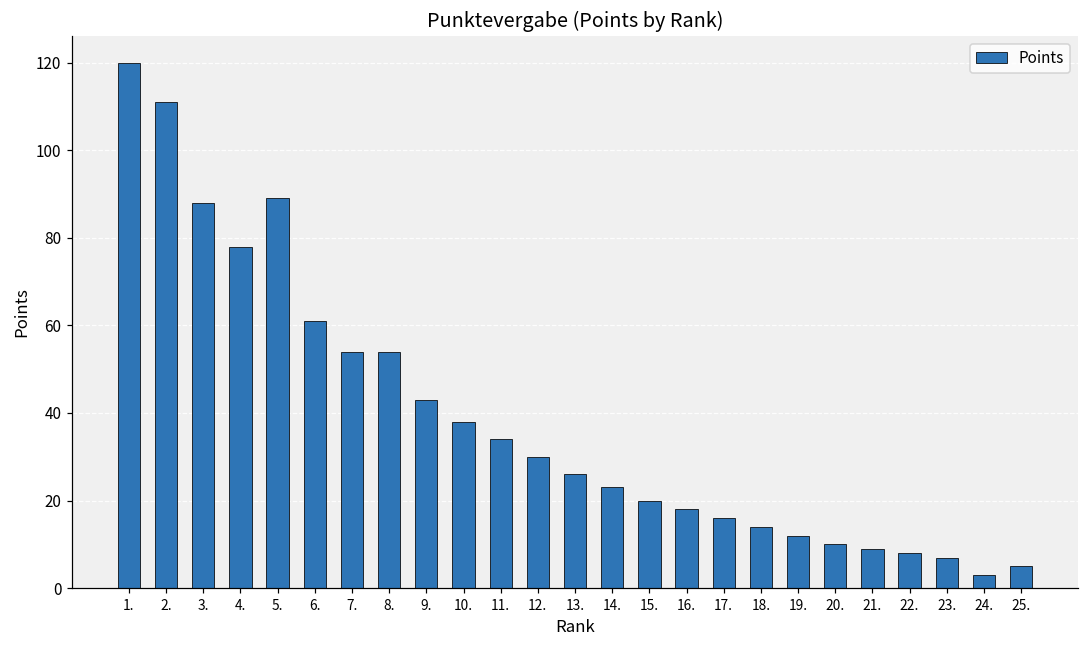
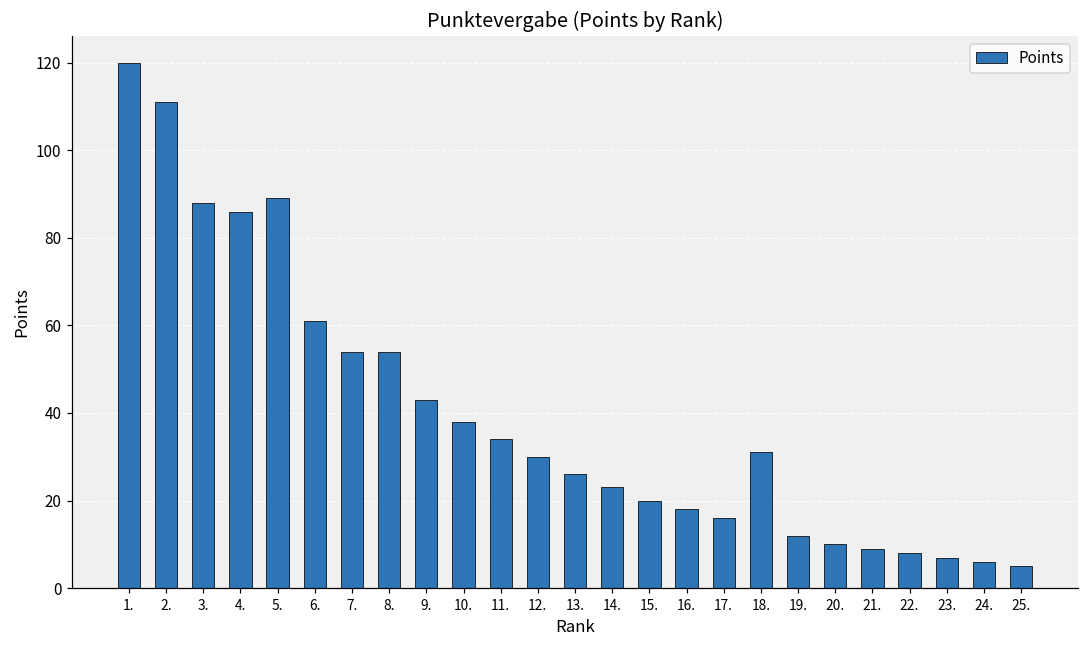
  {
    "1.": 120,
    "2.": 111,
    "3.": 88,
-   "4.": 78,
+   "4.": 86,
    "5.": 89,
    "6.": 61,
    "7.": 54,
    "8.": 54,
    "9.": 43,
    "10.": 38,
    "11.": 34,
    "12.": 30,
    "13.": 26,
    "14.": 23,
    "15.": 20,
    "16.": 18,
    "17.": 16,
-   "18.": 14,
+   "18.": 31,
    "19.": 12,
    "20.": 10,
    "21.": 9,
    "22.": 8,
    "23.": 7,
-   "24.": 3,
+   "24.": 6,
    "25.": 5
  }
